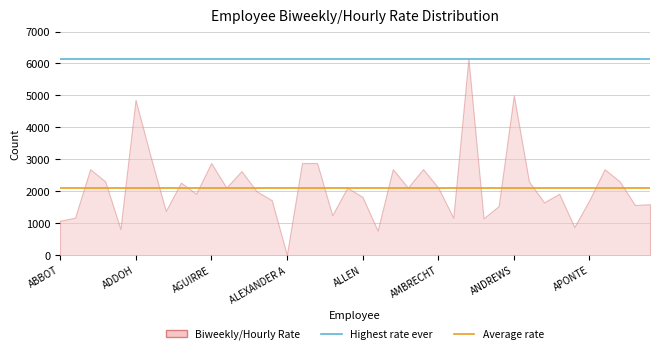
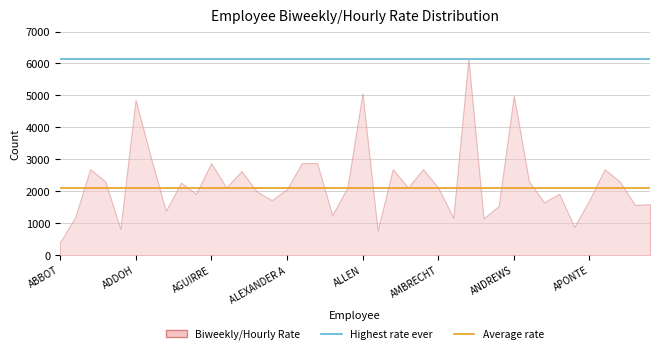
  {
-   "ABBOT": 1100,
+   "ABBOT": 400,
    "ADDOH": 4900,
    "AGUIRRE": 2900,
-   "ALEXANDER A": 0,
-   "ALLEN": 1800,
+   "ALEXANDER A": 2100,
+   "ALLEN": 5100,
    "AMBRECHT": 2100,
    "ANDREWS": 5000,
    "APONTE": 1700
  }
